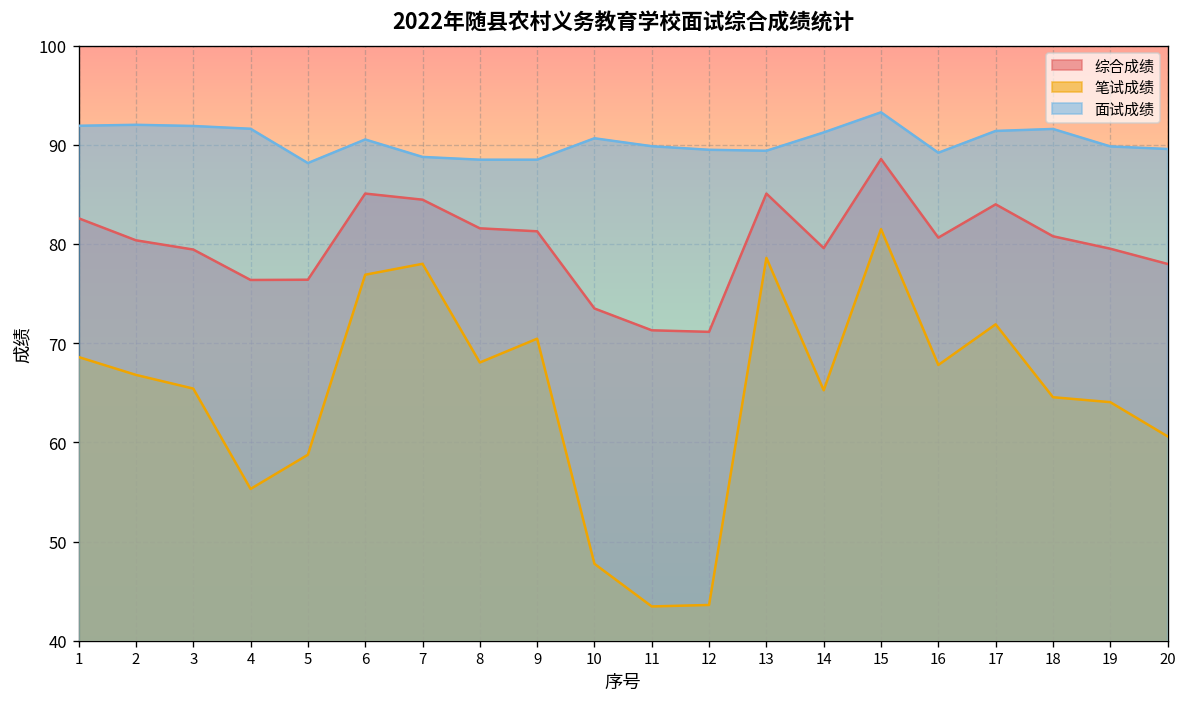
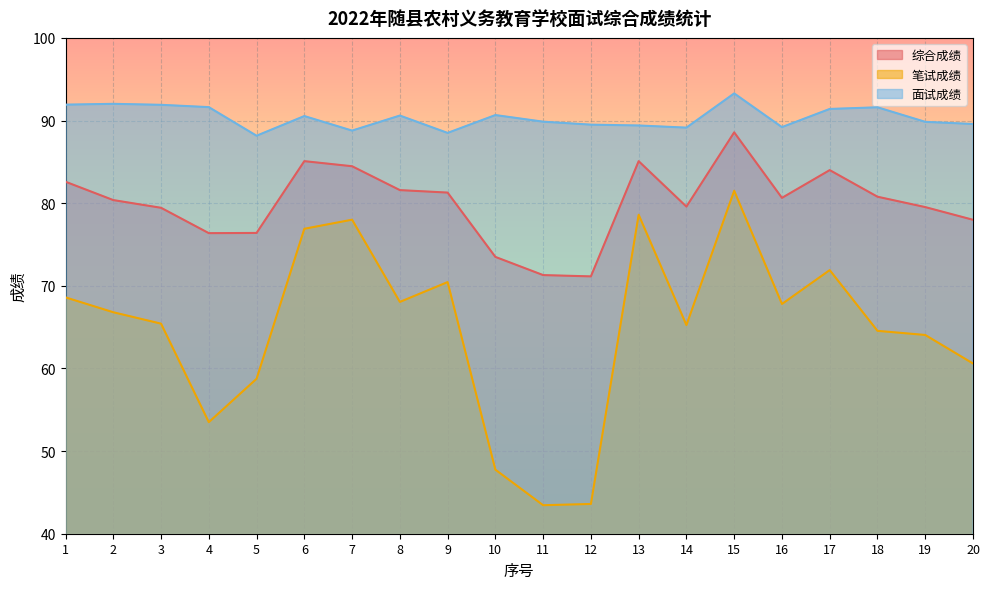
  {
    "综合成绩": {
      "1": 83,
      "2": 80,
      "3": 79,
      "4": 76,
      "5": 76,
      "6": 85,
      "7": 84,
      "8": 82,
      "9": 81,
      "10": 73,
      "11": 71,
      "12": 71,
      "13": 85,
      "14": 80,
      "15": 89,
      "16": 81,
      "17": 84,
      "18": 81,
      "19": 80,
      "20": 78
    },
    "笔试成绩": {
      "1": 69,
      "2": 67,
      "3": 65,
-     "4": 55,
+     "4": 54,
      "5": 59,
      "6": 77,
      "7": 78,
      "8": 68,
      "9": 70,
      "10": 48,
      "11": 43,
      "12": 44,
      "13": 79,
      "14": 65,
      "15": 82,
      "16": 68,
      "17": 72,
      "18": 65,
      "19": 64,
      "20": 61
    },
    "面试成绩": {
      "1": 92,
      "2": 92,
      "3": 92,
      "4": 92,
      "5": 88,
      "6": 91,
      "7": 89,
-     "8": 89,
+     "8": 91,
      "9": 89,
      "10": 91,
      "11": 90,
      "12": 90,
      "13": 89,
-     "14": 91,
+     "14": 89,
      "15": 93,
      "16": 89,
      "17": 91,
      "18": 92,
      "19": 90,
      "20": 90
    }
  }
